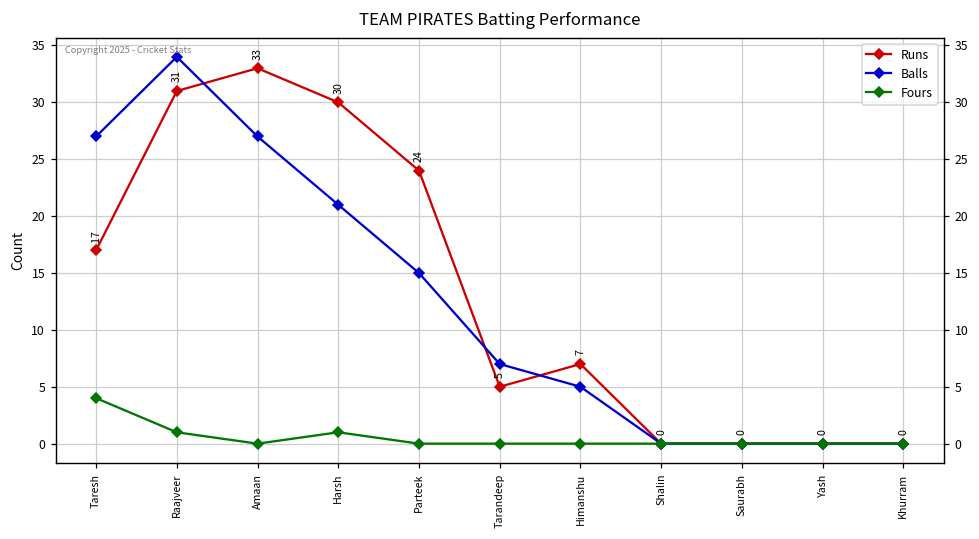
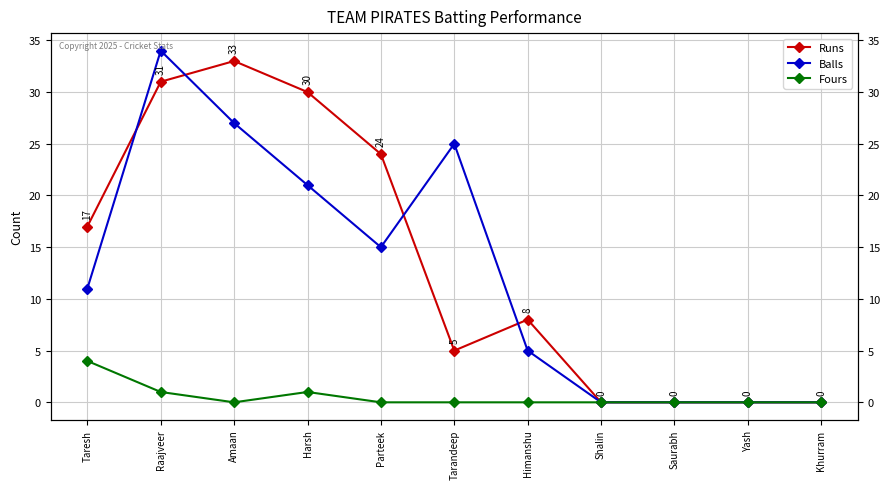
  {
    "Runs": {
      "Taresh": 17,
      "Raajveer": 31,
      "Amaan": 33,
      "Harsh": 30,
      "Parteek": 24,
      "Tarandeep": 5,
-     "Himanshu": 7
+     "Himanshu": 8
    },
    "Balls": {
-     "Taresh": 27,
+     "Taresh": 11,
      "Amaan": 27,
      "Harsh": 21,
      "Parteek": 15,
-     "Tarandeep": 7,
+     "Tarandeep": 25,
      "Himanshu": 5
    },
    "Fours": {
      "Taresh": 4,
      "Raajveer": 1,
      "Amaan": 0,
      "Harsh": 1,
      "Parteek": 0,
      "Tarandeep": 0,
      "Himanshu": 0
    }
  }
